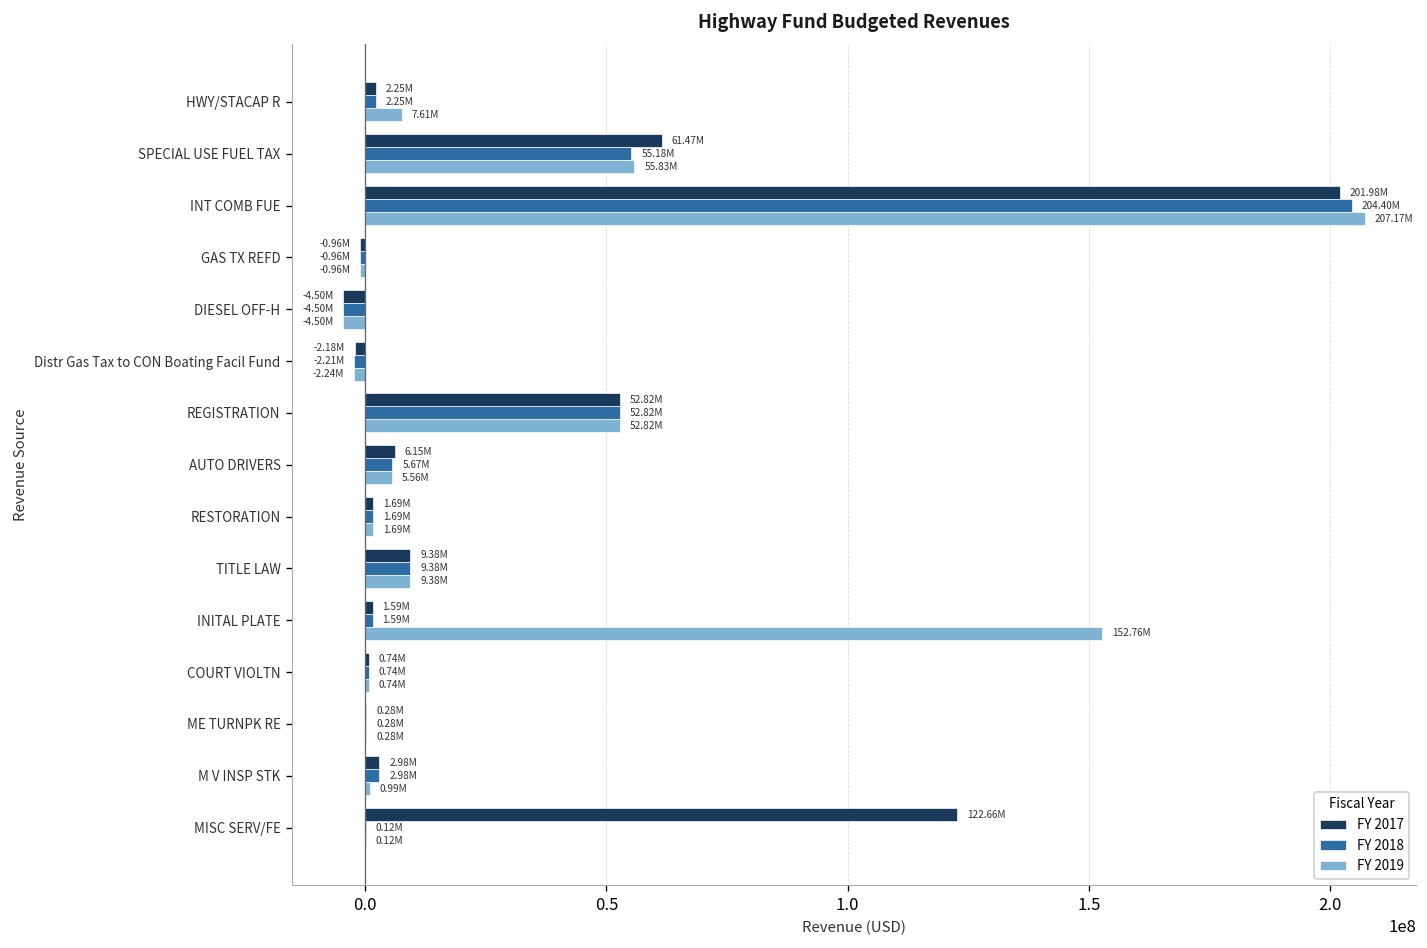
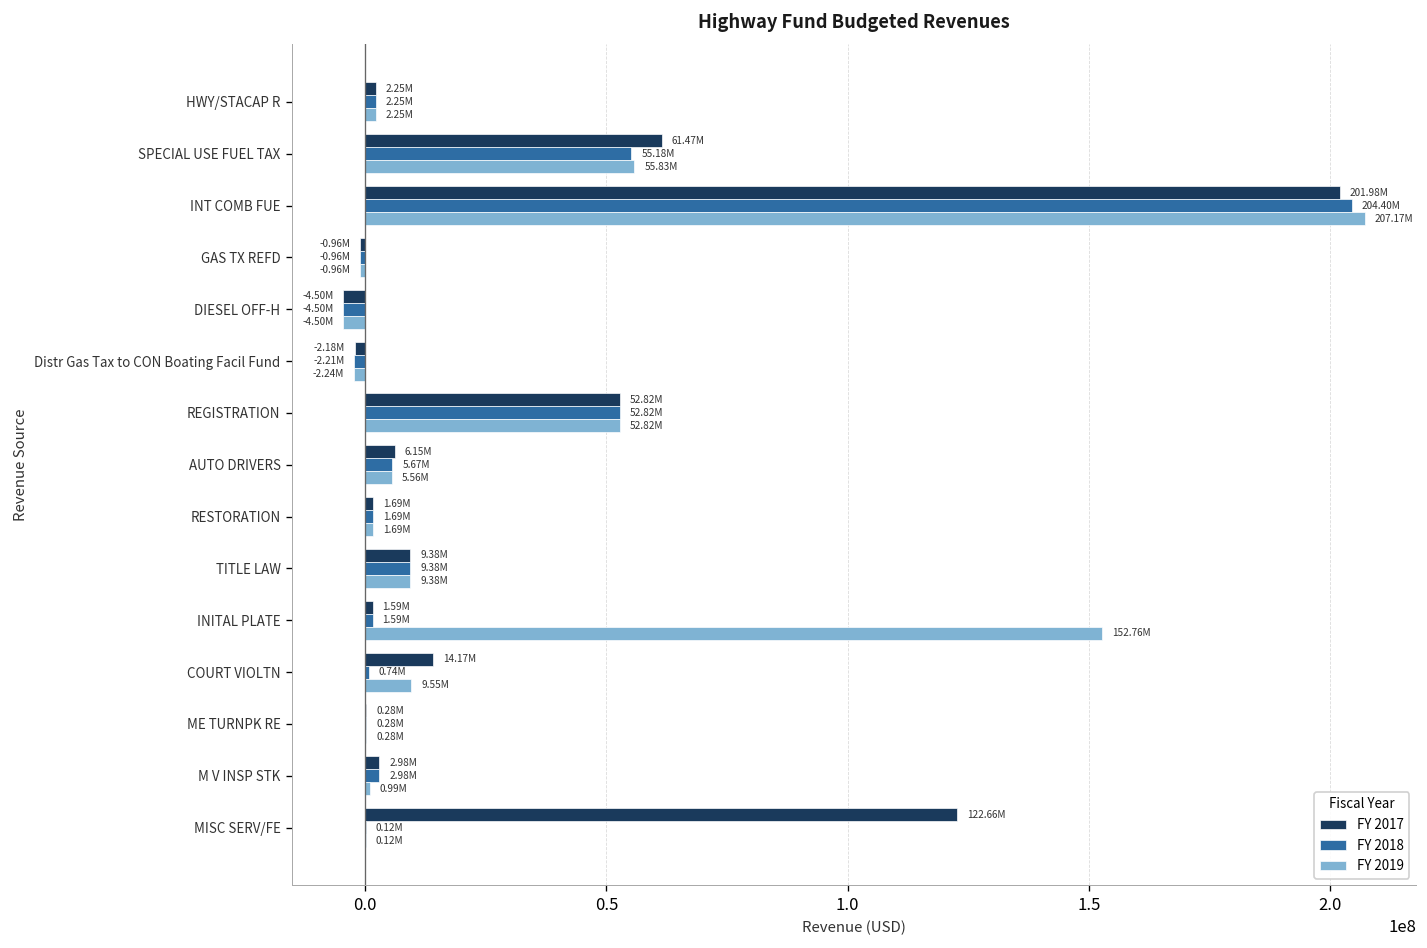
  {
    "FY 2017": {
      "HWY/STACAP R": "2.25M",
      "SPECIAL USE FUEL TAX": "61.47M",
      "INT COMB FUE": "201.98M",
      "GAS TX REFD": "-0.96M",
      "DIESEL OFF-H": "-4.50M",
      "Distr Gas Tax to CON Boating Facil Fund": "-2.18M",
      "REGISTRATION": "52.82M",
      "AUTO DRIVERS": "6.15M",
      "RESTORATION": "1.69M",
      "TITLE LAW": "9.38M",
      "INITAL PLATE": "1.59M",
-     "COURT VIOLTN": "0.74M",
+     "COURT VIOLTN": "14.17M",
      "ME TURNPK RE": "0.28M",
      "M V INSP STK": "2.98M",
      "MISC SERV/FE": "122.66M"
    },
    "FY 2018": {
      "HWY/STACAP R": "2.25M",
      "SPECIAL USE FUEL TAX": "55.18M",
      "INT COMB FUE": "204.40M",
      "GAS TX REFD": "-0.96M",
      "DIESEL OFF-H": "-4.50M",
      "Distr Gas Tax to CON Boating Facil Fund": "-2.21M",
      "REGISTRATION": "52.82M",
      "AUTO DRIVERS": "5.67M",
      "RESTORATION": "1.69M",
      "TITLE LAW": "9.38M",
      "INITAL PLATE": "1.59M",
      "COURT VIOLTN": "0.74M",
      "ME TURNPK RE": "0.28M",
      "M V INSP STK": "2.98M",
      "MISC SERV/FE": "0.12M"
    },
    "FY 2019": {
-     "HWY/STACAP R": "7.61M",
+     "HWY/STACAP R": "2.25M",
      "SPECIAL USE FUEL TAX": "55.83M",
      "INT COMB FUE": "207.17M",
      "GAS TX REFD": "-0.96M",
      "DIESEL OFF-H": "-4.50M",
      "Distr Gas Tax to CON Boating Facil Fund": "-2.24M",
      "REGISTRATION": "52.82M",
      "AUTO DRIVERS": "5.56M",
      "RESTORATION": "1.69M",
      "TITLE LAW": "9.38M",
      "INITAL PLATE": "152.76M",
-     "COURT VIOLTN": "0.74M",
+     "COURT VIOLTN": "9.55M",
      "ME TURNPK RE": "0.28M",
      "M V INSP STK": "0.99M",
      "MISC SERV/FE": "0.12M"
    }
  }
